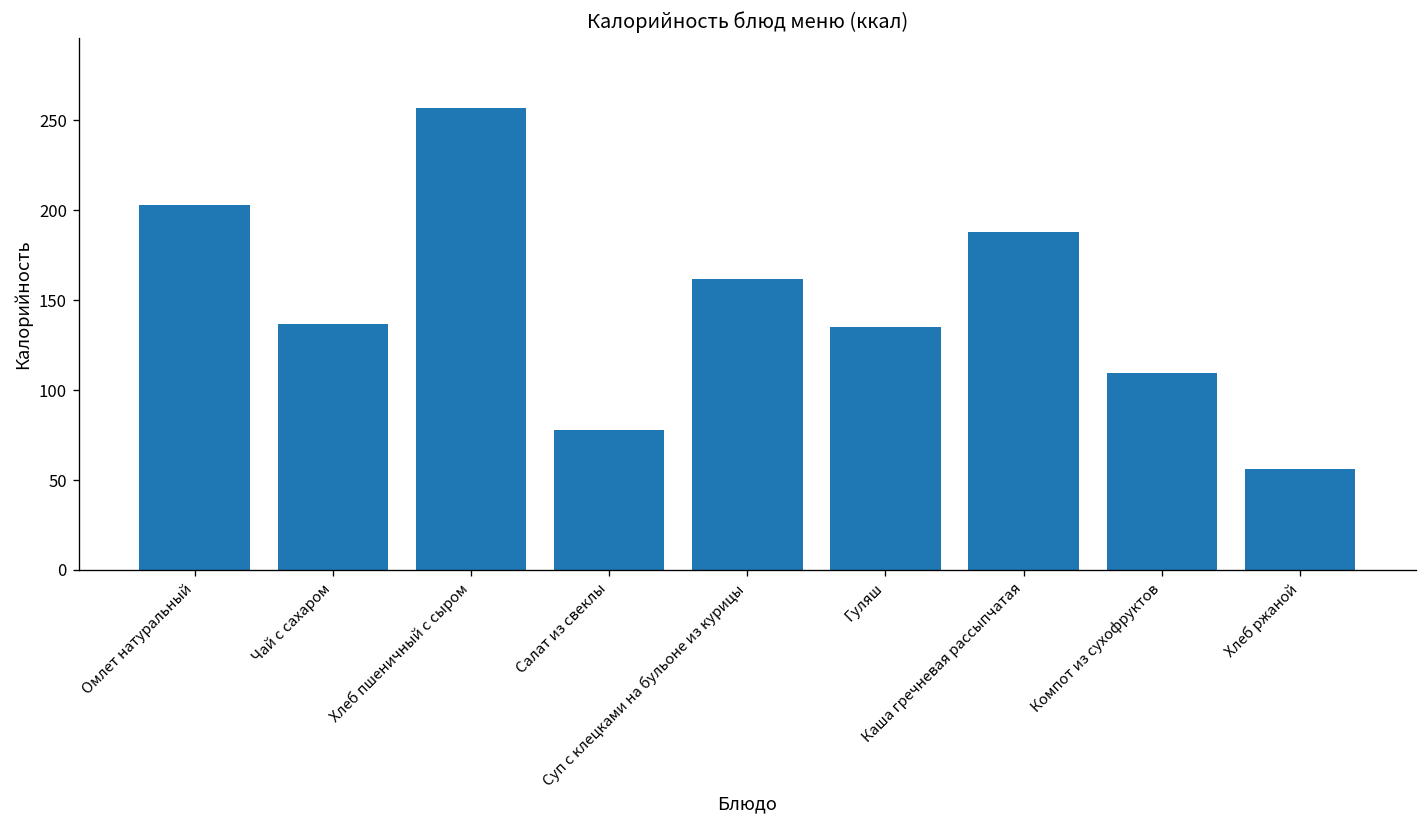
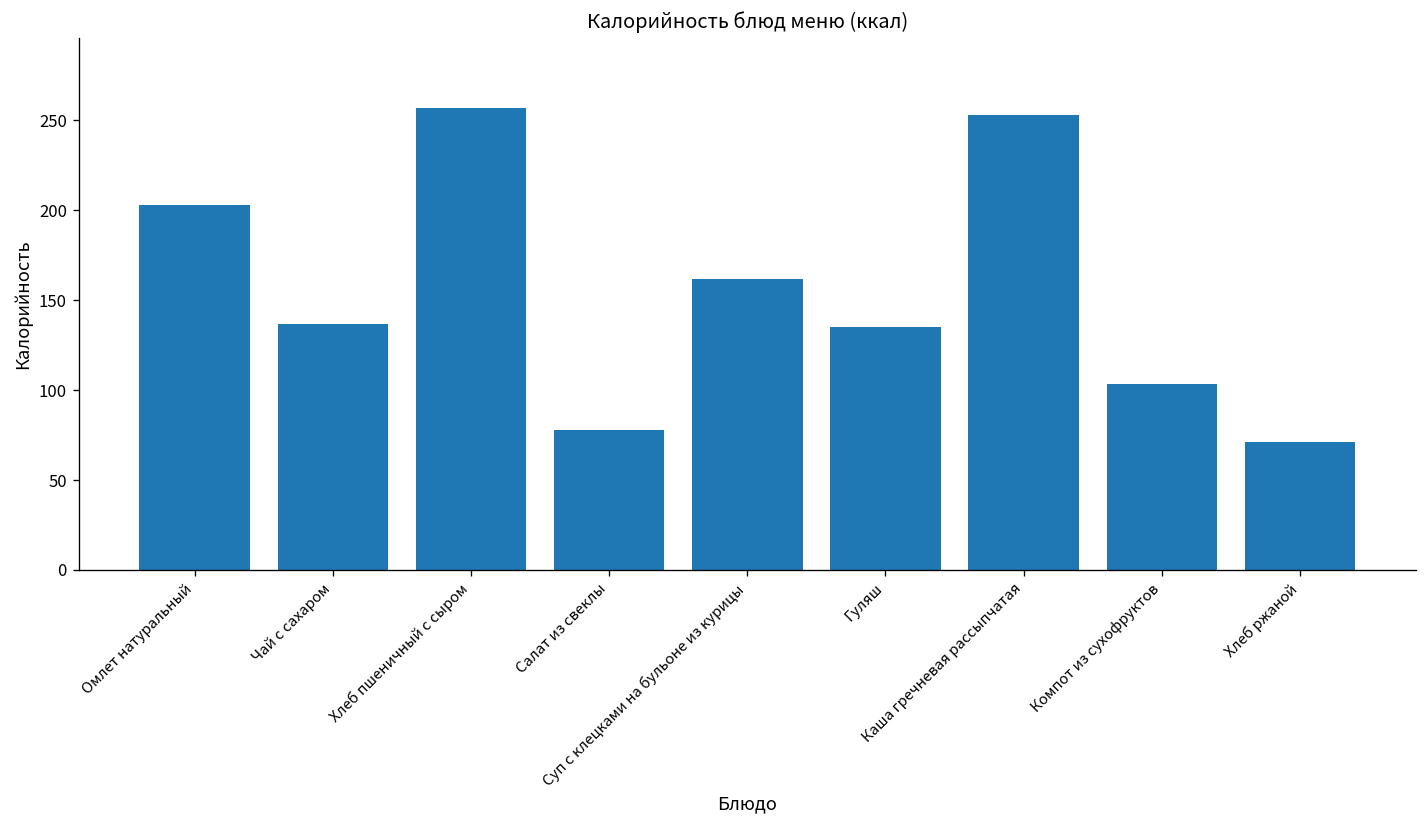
  {
    "Омлет натуральный": 203,
    "Чай с сахаром": 137,
    "Хлеб пшеничный с сыром": 257,
    "Салат из свеклы": 78,
    "Суп с клецками на бульоне из курицы": 162,
    "Гуляш": 135,
-   "Каша гречневая рассыпчатая": 188,
-   "Компот из сухофруктов": 110,
-   "Хлеб ржаной": 56
+   "Каша гречневая рассыпчатая": 253,
+   "Компот из сухофруктов": 103,
+   "Хлеб ржаной": 71
  }
